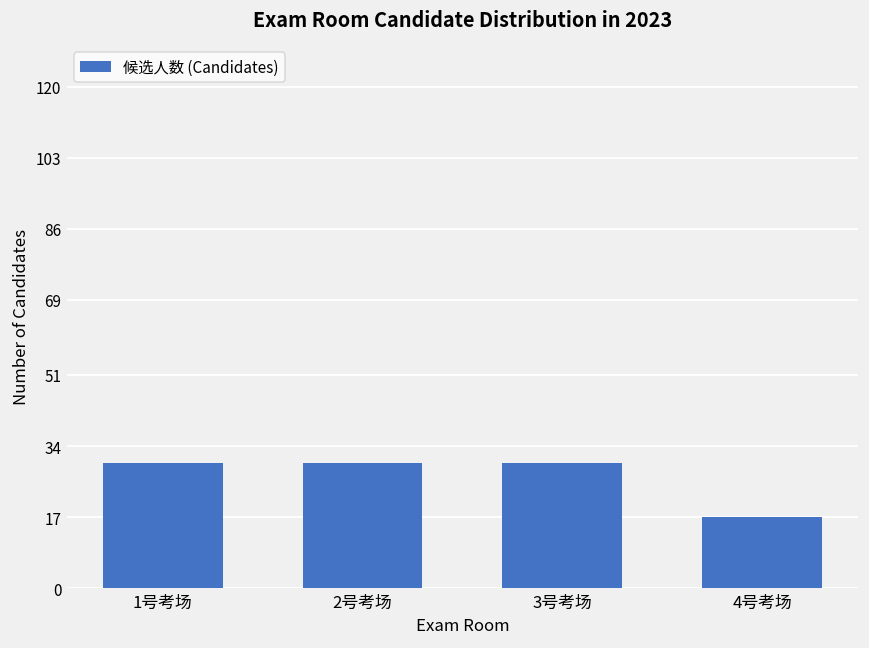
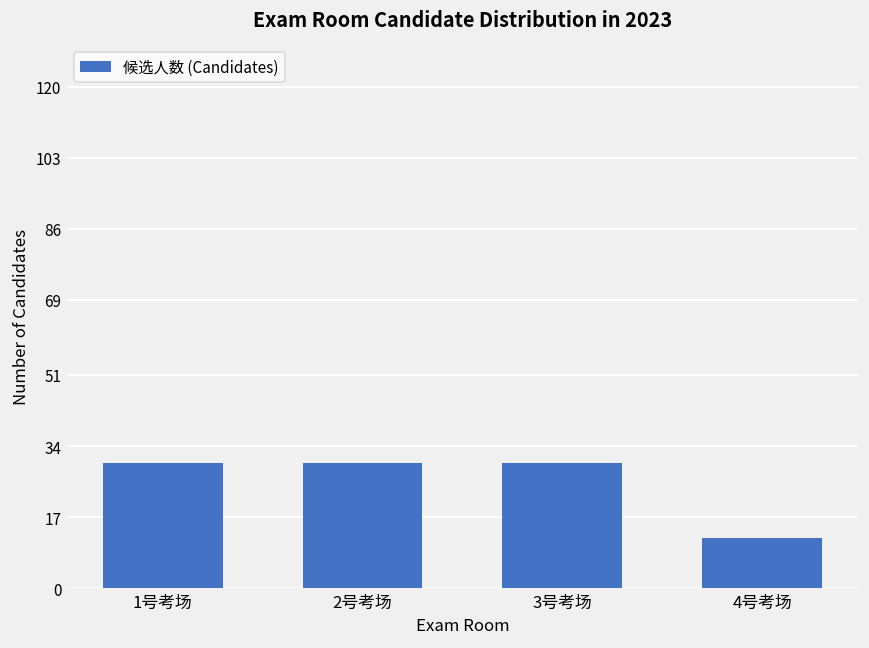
  {
    "1号考场": 30,
    "2号考场": 30,
    "3号考场": 30,
-   "4号考场": 17
+   "4号考场": 12
  }
